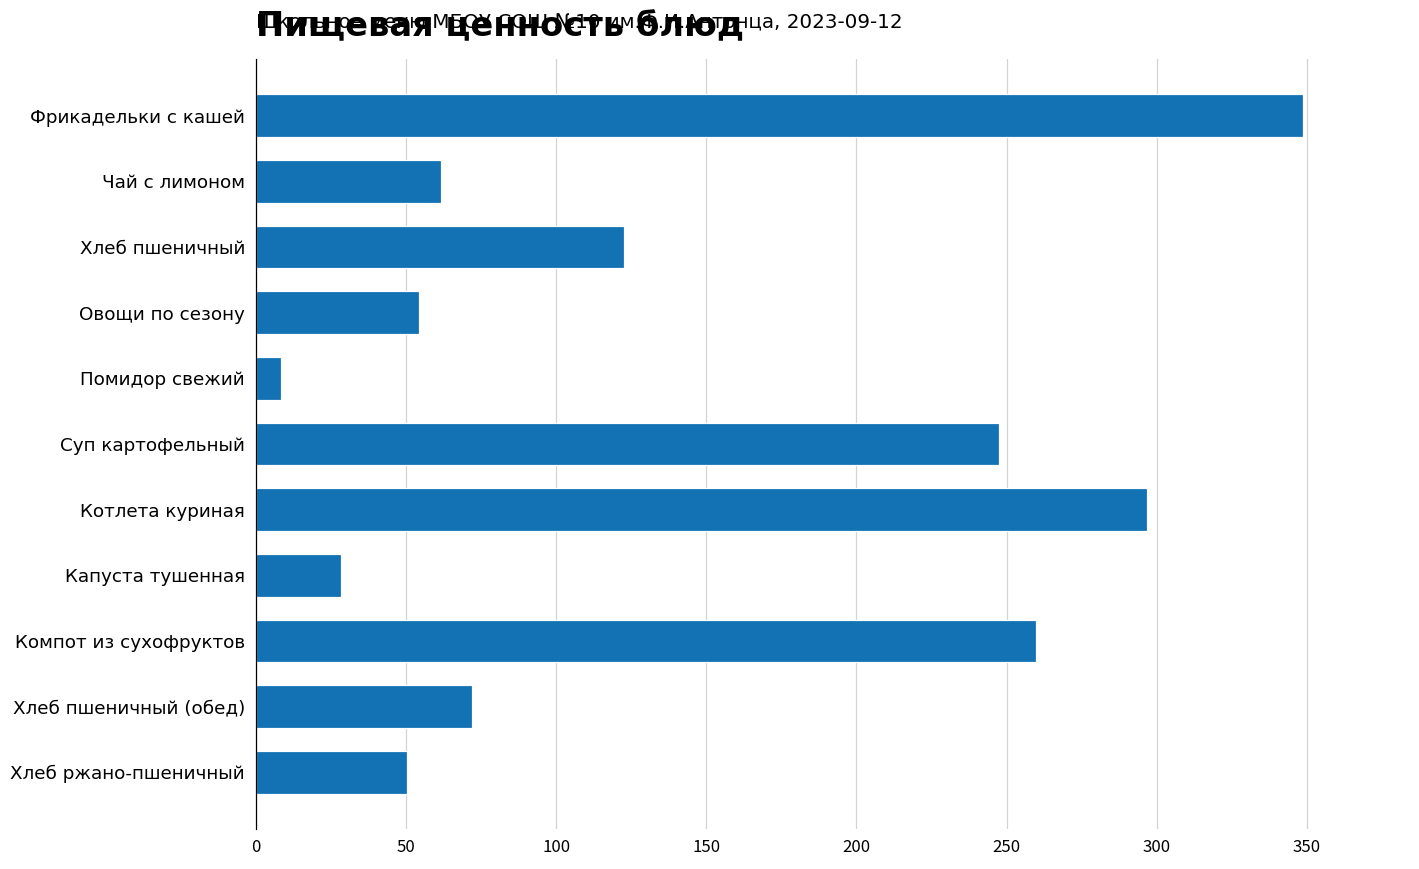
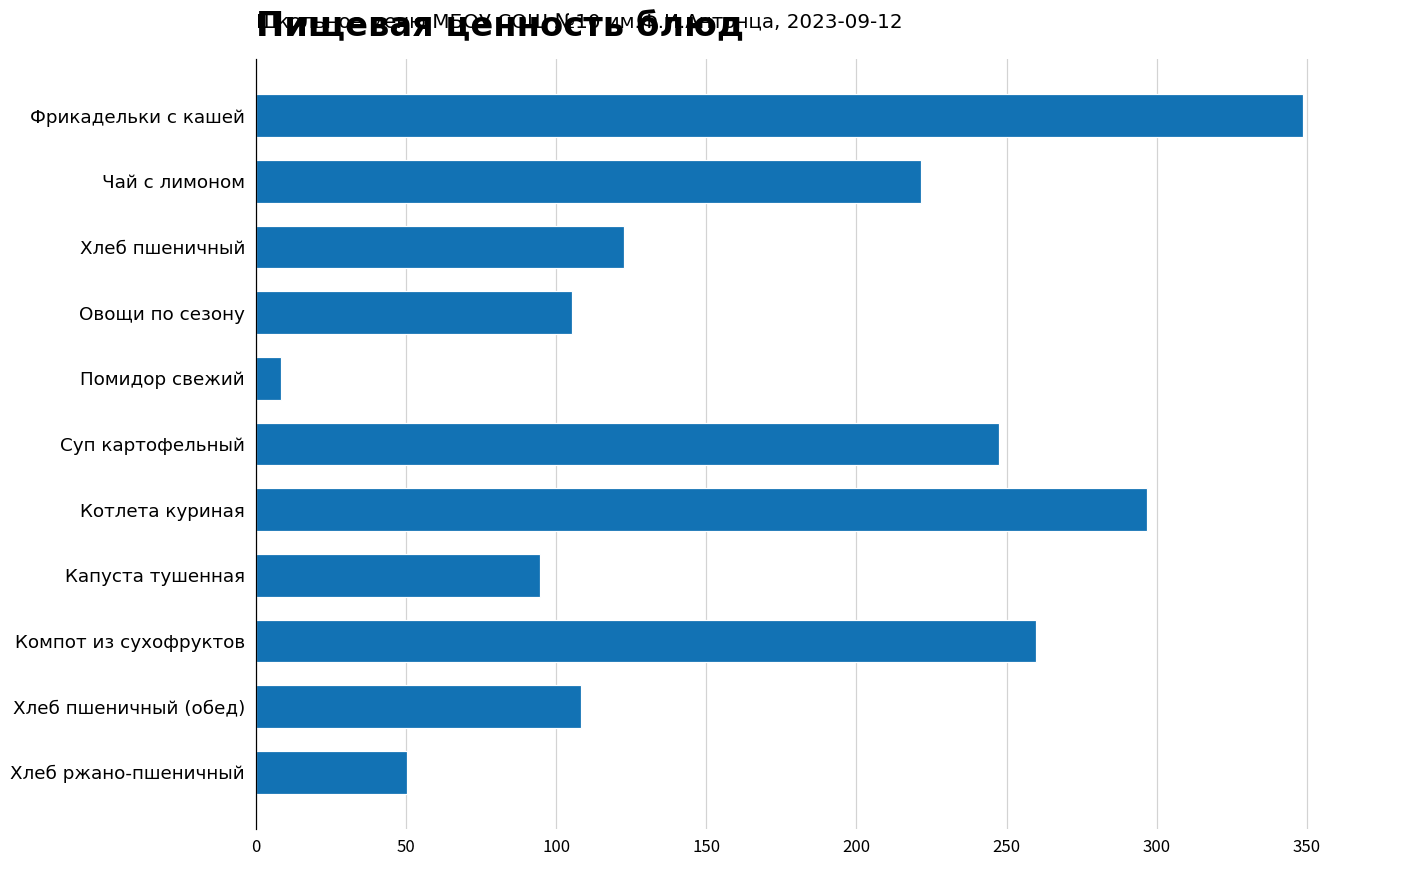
  {
    "Фрикадельки с кашей": 349,
-   "Чай с лимоном": 62,
+   "Чай с лимоном": 222,
    "Хлеб пшеничный": 123,
-   "Овощи по сезону": 55,
+   "Овощи по сезону": 105,
    "Помидор свежий": 8,
    "Суп картофельный": 247,
    "Котлета куриная": 297,
-   "Капуста тушенная": 28,
+   "Капуста тушенная": 95,
    "Компот из сухофруктов": 260,
-   "Хлеб пшеничный (обед)": 72,
+   "Хлеб пшеничный (обед)": 108,
    "Хлеб ржано-пшеничный": 50
  }
